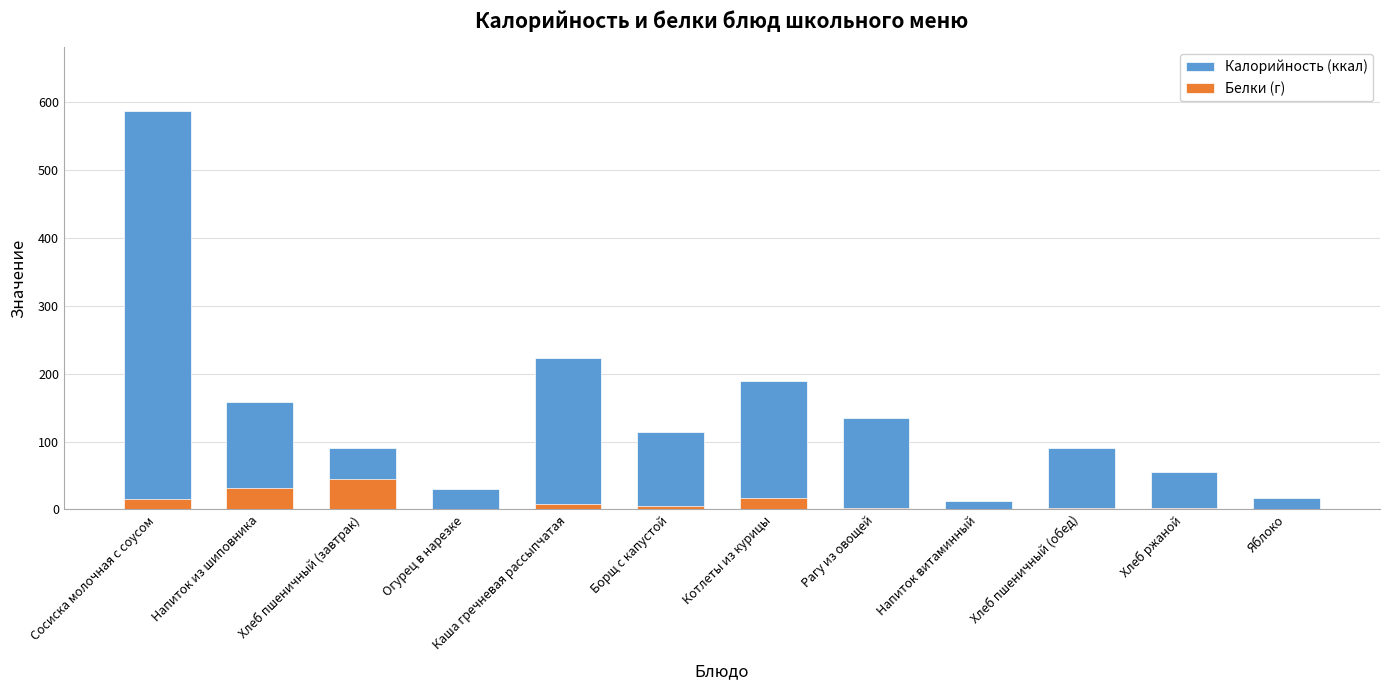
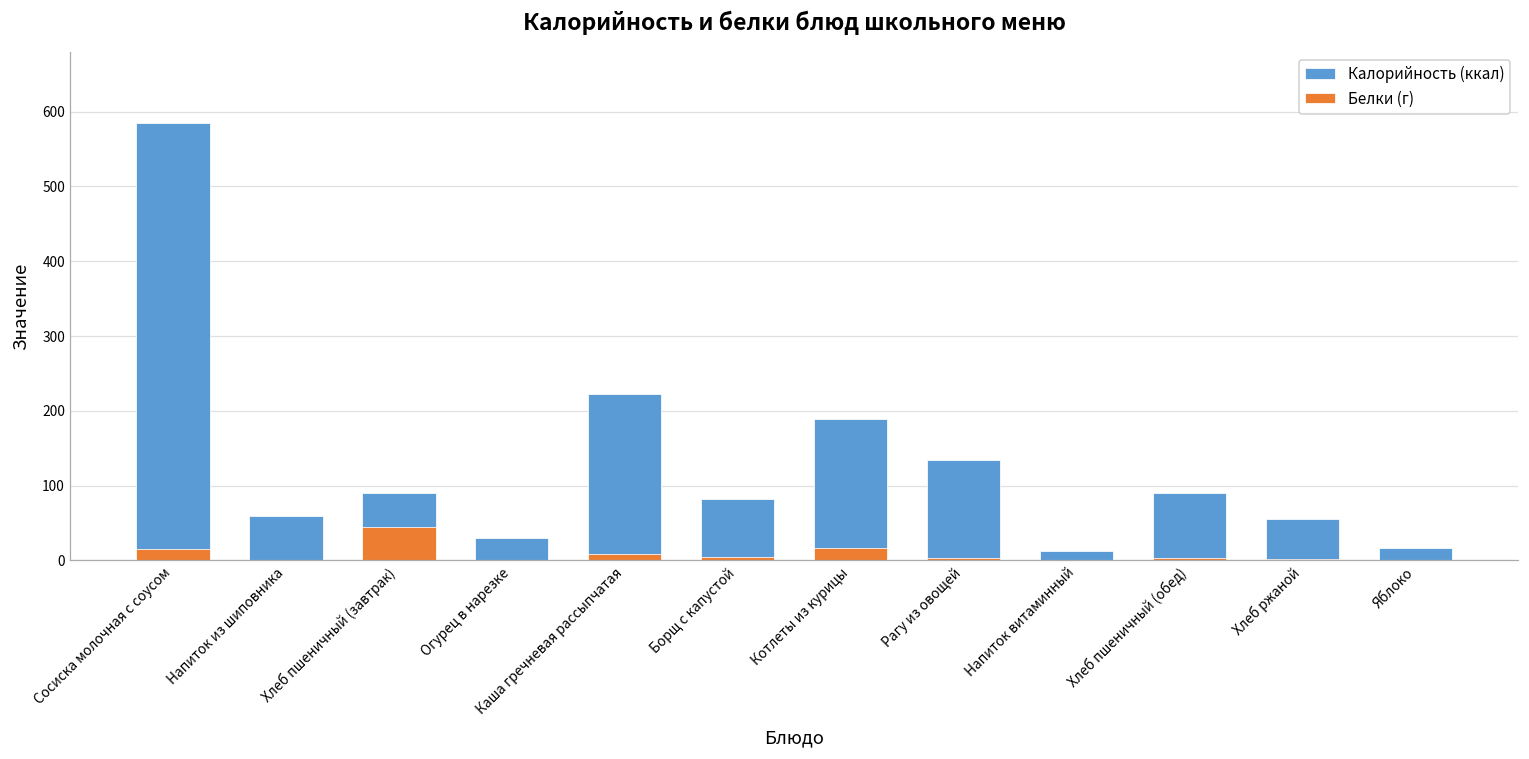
  {
    "Калорийность (ккал)": {
      "Сосиска молочная с соусом": 590,
-     "Напиток из шиповника": 160,
+     "Напиток из шиповника": 60,
      "Хлеб пшеничный (завтрак)": 90,
      "Огурец в нарезке": 30,
      "Каша гречневая рассыпчатая": 220,
-     "Борщ с капустой": 110,
+     "Борщ с капустой": 80,
      "Котлеты из курицы": 190,
      "Рагу из овощей": 130,
      "Напиток витаминный": 10,
      "Хлеб пшеничный (обед)": 90,
      "Хлеб ржаной": 50,
      "Яблоко": 20
    },
    "Белки (г)": {
-     "Напиток из шиповника": 30
+     "Напиток из шиповника": 0
    }
  }
